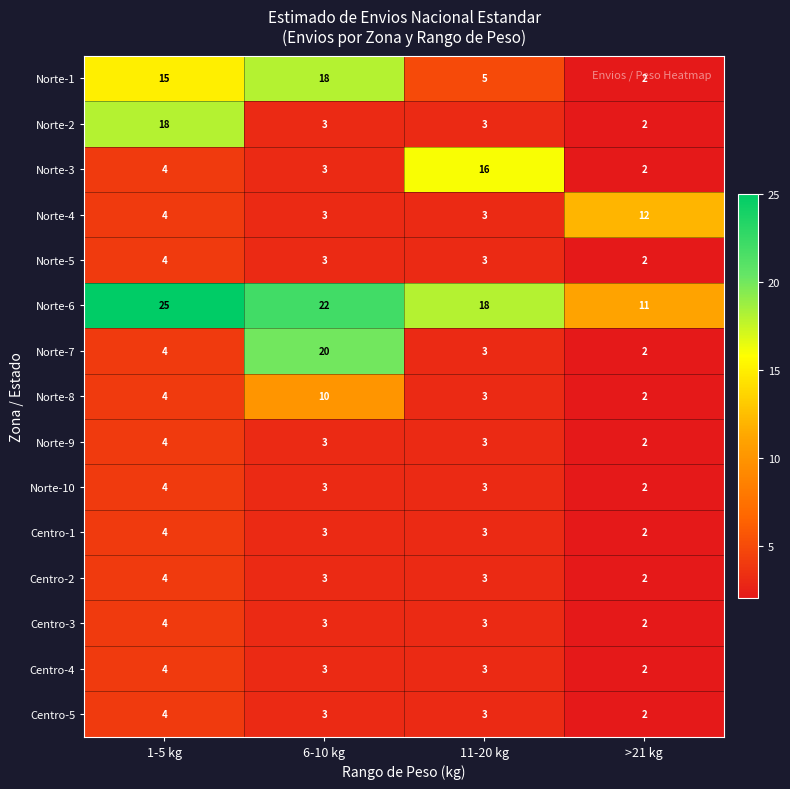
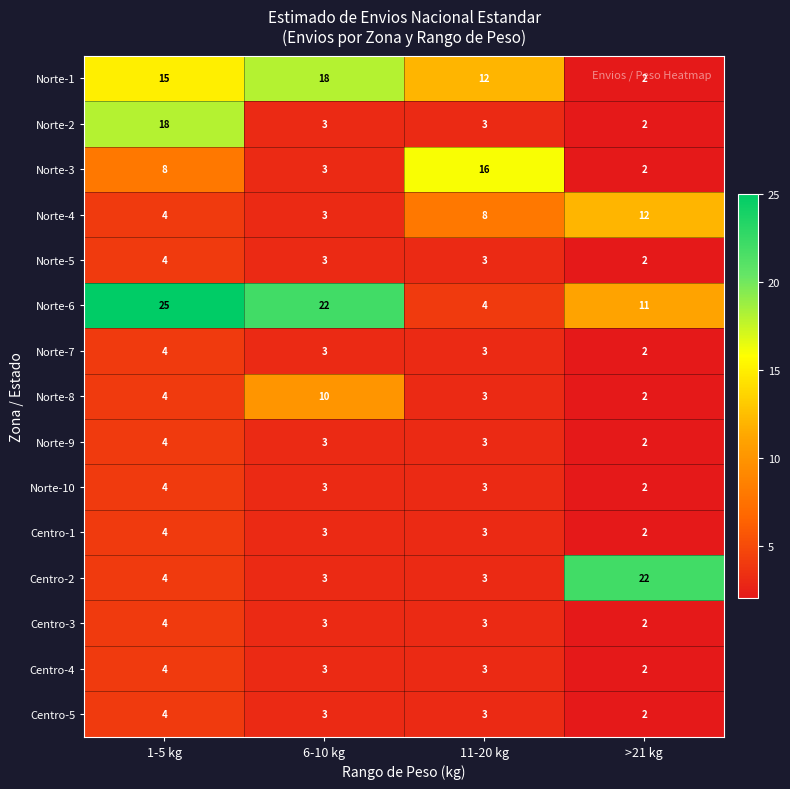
  {
    "Norte-1": {
      "1-5 kg": 15,
      "6-10 kg": 18,
-     "11-20 kg": 5
+     "11-20 kg": 12
    },
    "Norte-2": {
      "1-5 kg": 18,
      "6-10 kg": 3,
      "11-20 kg": 3,
      ">21 kg": 2
    },
    "Norte-3": {
-     "1-5 kg": 4,
+     "1-5 kg": 8,
      "6-10 kg": 3,
      "11-20 kg": 16,
      ">21 kg": 2
    },
    "Norte-4": {
      "1-5 kg": 4,
      "6-10 kg": 3,
-     "11-20 kg": 3,
+     "11-20 kg": 8,
      ">21 kg": 12
    },
    "Norte-5": {
      "1-5 kg": 4,
      "6-10 kg": 3,
      "11-20 kg": 3,
      ">21 kg": 2
    },
    "Norte-6": {
      "1-5 kg": 25,
      "6-10 kg": 22,
-     "11-20 kg": 18,
+     "11-20 kg": 4,
      ">21 kg": 11
    },
    "Norte-7": {
      "1-5 kg": 4,
-     "6-10 kg": 20,
+     "6-10 kg": 3,
      "11-20 kg": 3,
      ">21 kg": 2
    },
    "Norte-8": {
      "1-5 kg": 4,
      "6-10 kg": 10,
      "11-20 kg": 3,
      ">21 kg": 2
    },
    "Norte-9": {
      "1-5 kg": 4,
      "6-10 kg": 3,
      "11-20 kg": 3,
      ">21 kg": 2
    },
    "Norte-10": {
      "1-5 kg": 4,
      "6-10 kg": 3,
      "11-20 kg": 3,
      ">21 kg": 2
    },
    "Centro-1": {
      "1-5 kg": 4,
      "6-10 kg": 3,
      "11-20 kg": 3,
      ">21 kg": 2
    },
    "Centro-2": {
      "1-5 kg": 4,
      "6-10 kg": 3,
      "11-20 kg": 3,
-     ">21 kg": 2
+     ">21 kg": 22
    },
    "Centro-3": {
      "1-5 kg": 4,
      "6-10 kg": 3,
      "11-20 kg": 3,
      ">21 kg": 2
    },
    "Centro-4": {
      "1-5 kg": 4,
      "6-10 kg": 3,
      "11-20 kg": 3,
      ">21 kg": 2
    },
    "Centro-5": {
      "1-5 kg": 4,
      "6-10 kg": 3,
      "11-20 kg": 3,
      ">21 kg": 2
    }
  }
